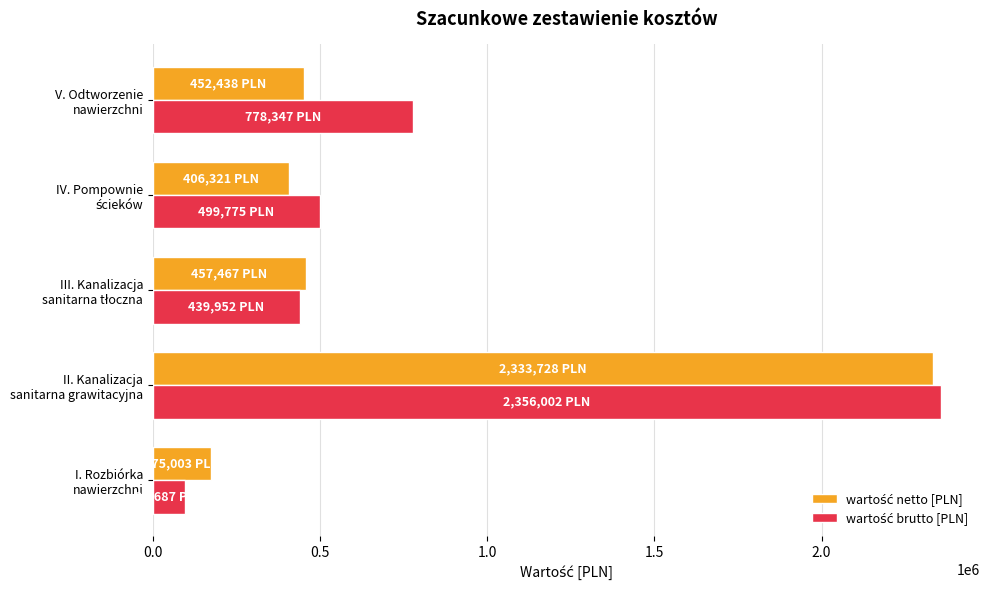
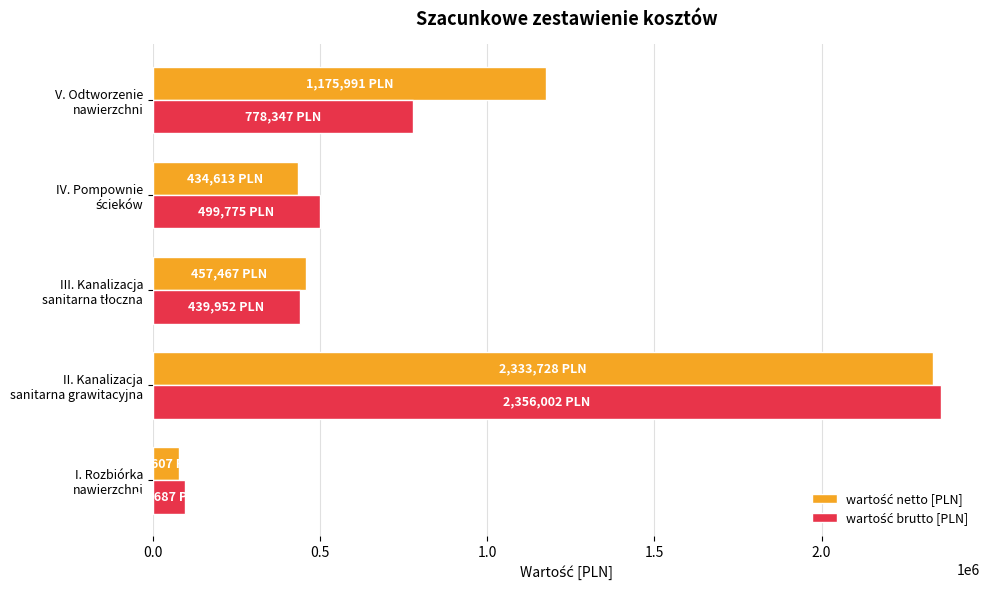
  {
    "wartość netto [PLN]": {
-     "V. Odtworzenie nawierzchni": "452,438",
-     "IV. Pompownie ścieków": "406,321",
+     "V. Odtworzenie nawierzchni": "1,175,991",
+     "IV. Pompownie ścieków": "434,613",
      "III. Kanalizacja sanitarna tłoczna": "457,467",
      "II. Kanalizacja sanitarna grawitacyjna": "2,333,728",
-     "I. Rozbiórka nawierzchni": "180000"
+     "I. Rozbiórka nawierzchni": "80000"
    },
    "wartość brutto [PLN]": {
      "V. Odtworzenie nawierzchni": "778,347",
      "IV. Pompownie ścieków": "499,775",
      "III. Kanalizacja sanitarna tłoczna": "439,952",
      "II. Kanalizacja sanitarna grawitacyjna": "2,356,002"
    }
  }
